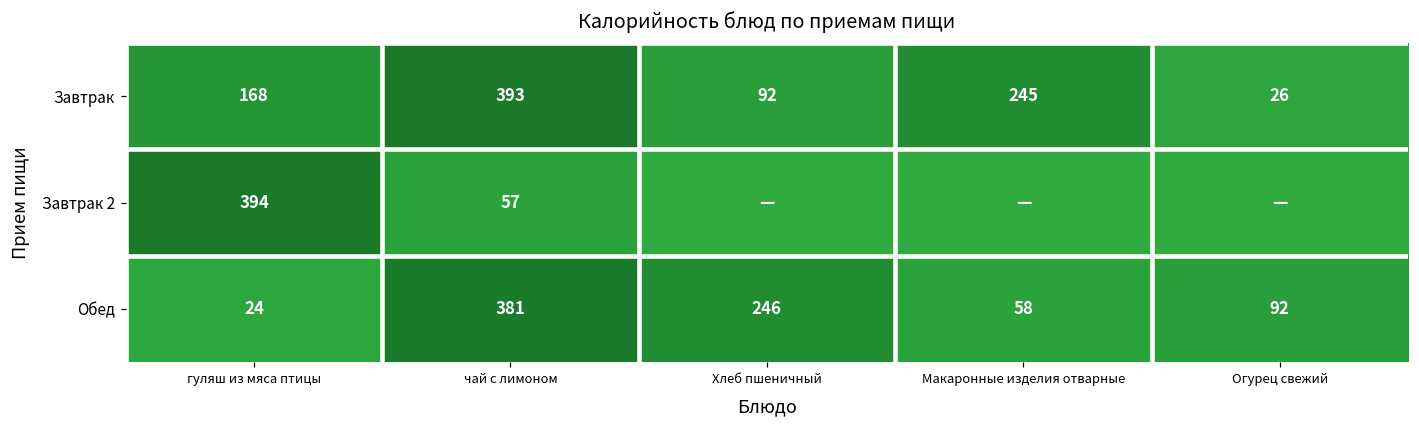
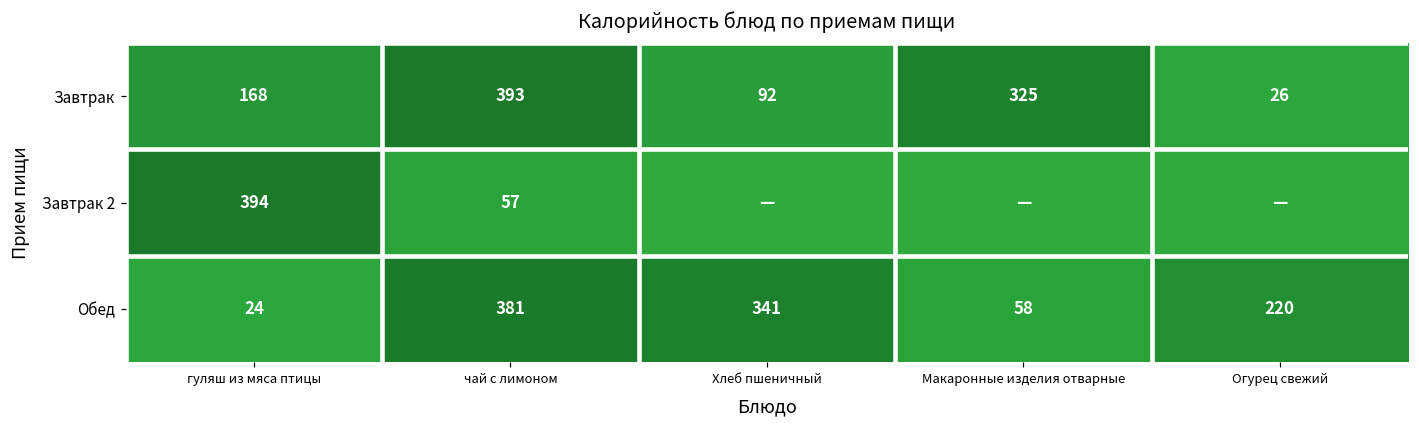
  {
    "Завтрак": {
      "гуляш из мяса птицы": 168,
      "чай с лимоном": 393,
      "Хлеб пшеничный": 92,
-     "Макаронные изделия отварные": 245,
+     "Макаронные изделия отварные": 325,
      "Огурец свежий": 26
    },
    "Завтрак 2": {
      "гуляш из мяса птицы": 394,
      "чай с лимоном": 57
    },
    "Обед": {
      "гуляш из мяса птицы": 24,
      "чай с лимоном": 381,
-     "Хлеб пшеничный": 246,
+     "Хлеб пшеничный": 341,
      "Макаронные изделия отварные": 58,
-     "Огурец свежий": 92
+     "Огурец свежий": 220
    }
  }
